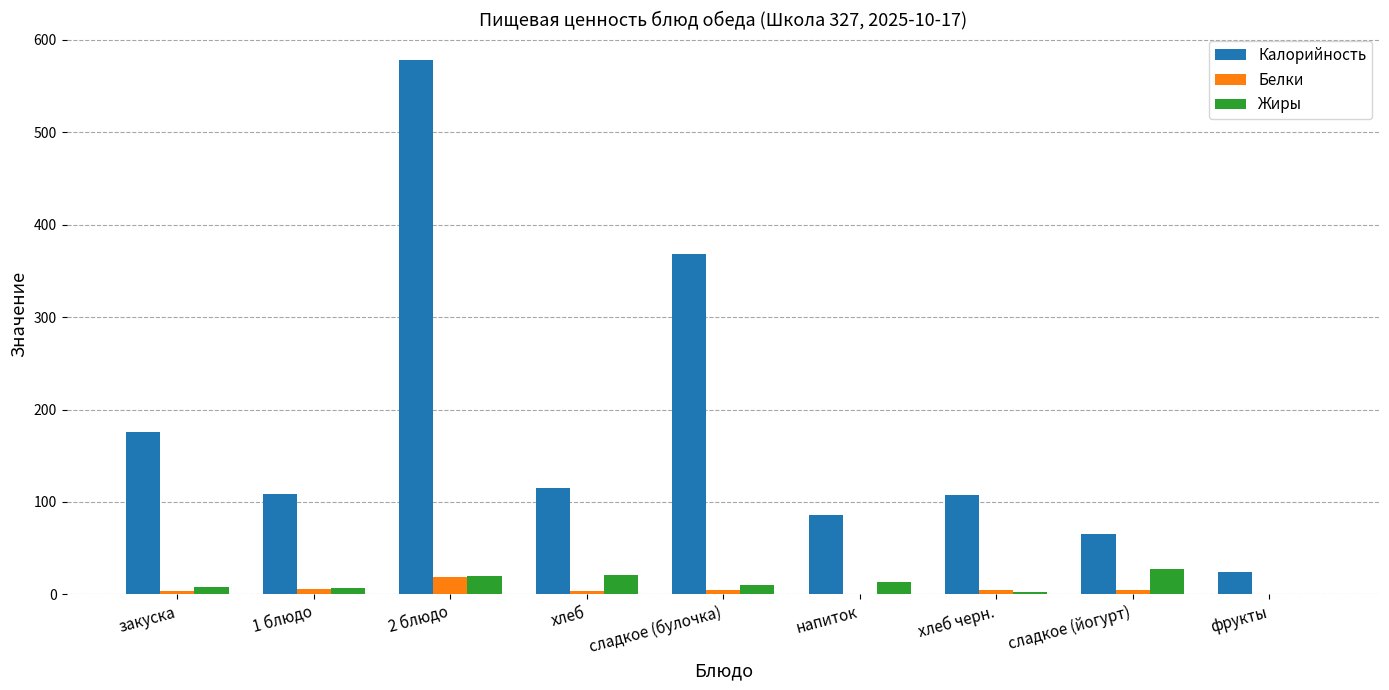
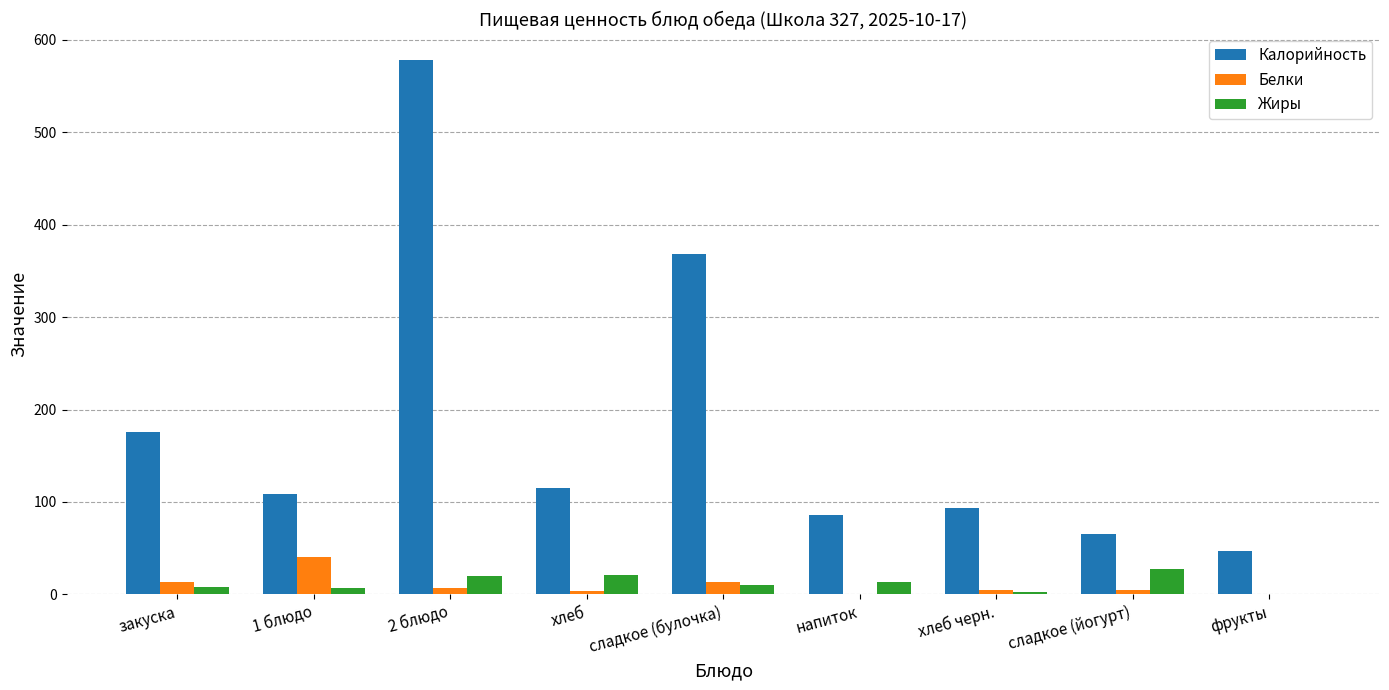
  {
    "Калорийность": {
      "закуска": 180,
      "1 блюдо": 110,
      "2 блюдо": 580,
      "хлеб": 120,
      "сладкое (булочка)": 370,
      "напиток": 90,
-     "хлеб черн.": 110,
+     "хлеб черн.": 90,
      "сладкое (йогурт)": 70,
-     "фрукты": 20
+     "фрукты": 50
    },
    "Белки": {
-     "закуска": 0,
-     "1 блюдо": 10,
-     "2 блюдо": 20,
+     "закуска": 10,
+     "1 блюдо": 40,
+     "2 блюдо": 10,
      "хлеб": 0,
-     "сладкое (булочка)": 0,
+     "сладкое (булочка)": 10,
      "хлеб черн.": 0,
      "сладкое (йогурт)": 10
    },
    "Жиры": {
      "закуска": 10,
      "1 блюдо": 10,
      "2 блюдо": 20,
      "хлеб": 20,
      "сладкое (булочка)": 10,
      "напиток": 10,
      "сладкое (йогурт)": 30
    }
  }
